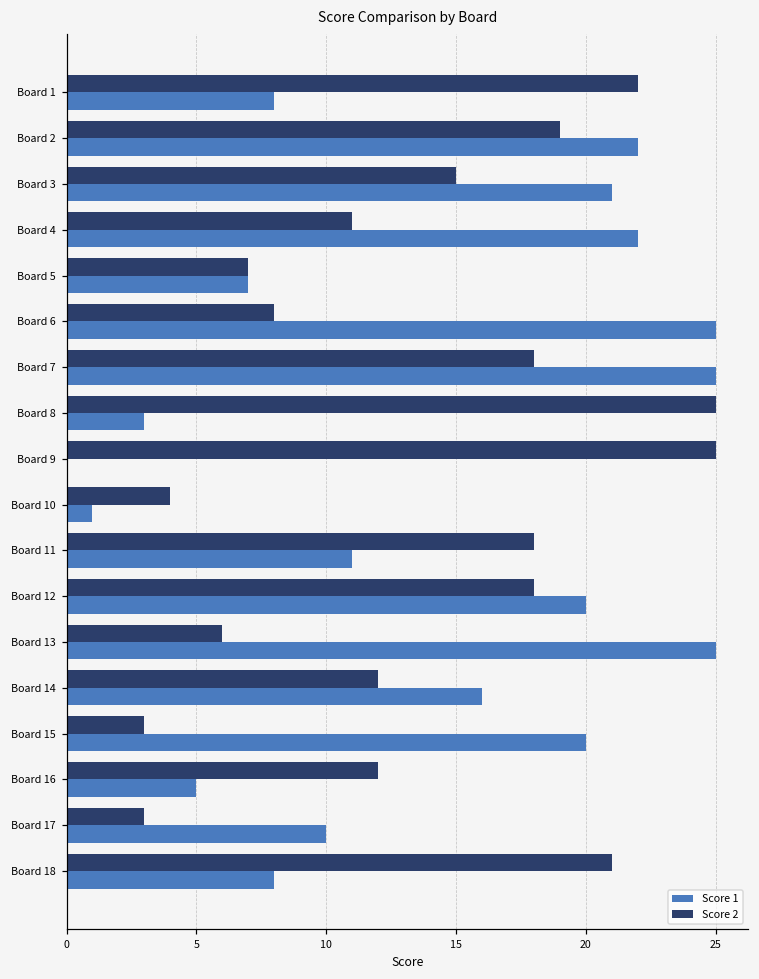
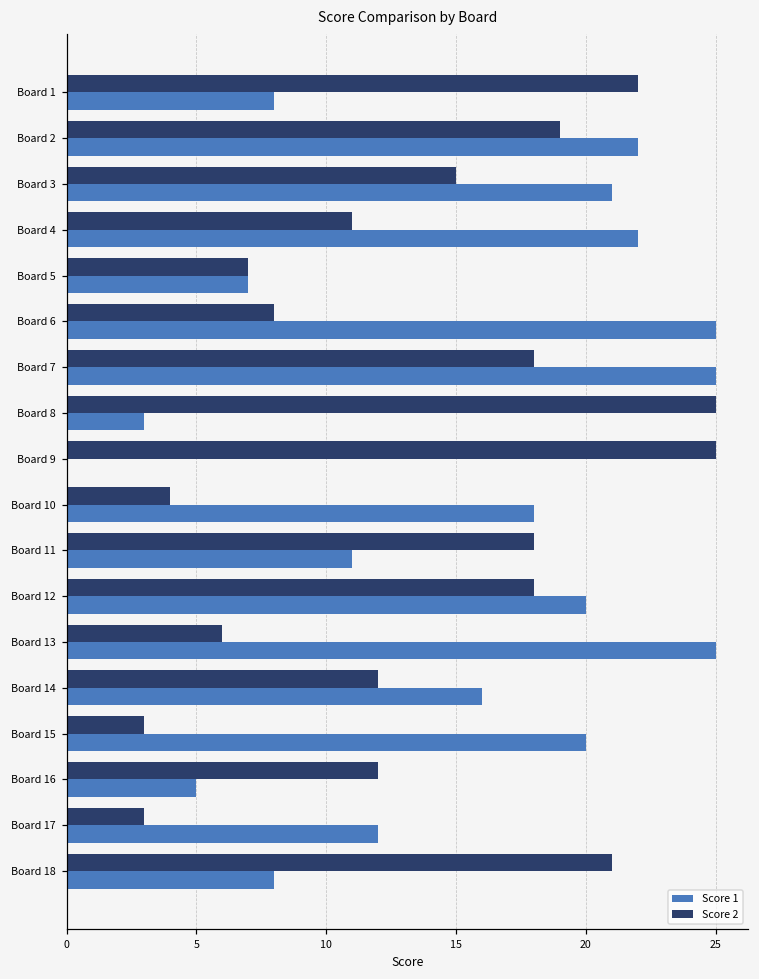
  {
    "Score 1": {
      "Board 1": 8,
      "Board 2": 22,
      "Board 3": 21,
      "Board 4": 22,
      "Board 5": 7,
      "Board 6": 25,
      "Board 7": 25,
      "Board 8": 3,
      "Board 9": 0,
-     "Board 10": 1,
+     "Board 10": 18,
      "Board 11": 11,
      "Board 12": 20,
      "Board 13": 25,
      "Board 14": 16,
      "Board 15": 20,
      "Board 16": 5,
-     "Board 17": 10,
+     "Board 17": 12,
      "Board 18": 8
    },
    "Score 2": {
      "Board 1": 22,
      "Board 2": 19,
      "Board 3": 15,
      "Board 4": 11,
      "Board 5": 7,
      "Board 6": 8,
      "Board 7": 18,
      "Board 8": 25,
      "Board 9": 25,
      "Board 10": 4,
      "Board 11": 18,
      "Board 12": 18,
      "Board 13": 6,
      "Board 14": 12,
      "Board 15": 3,
      "Board 16": 12,
      "Board 17": 3,
      "Board 18": 21
    }
  }
